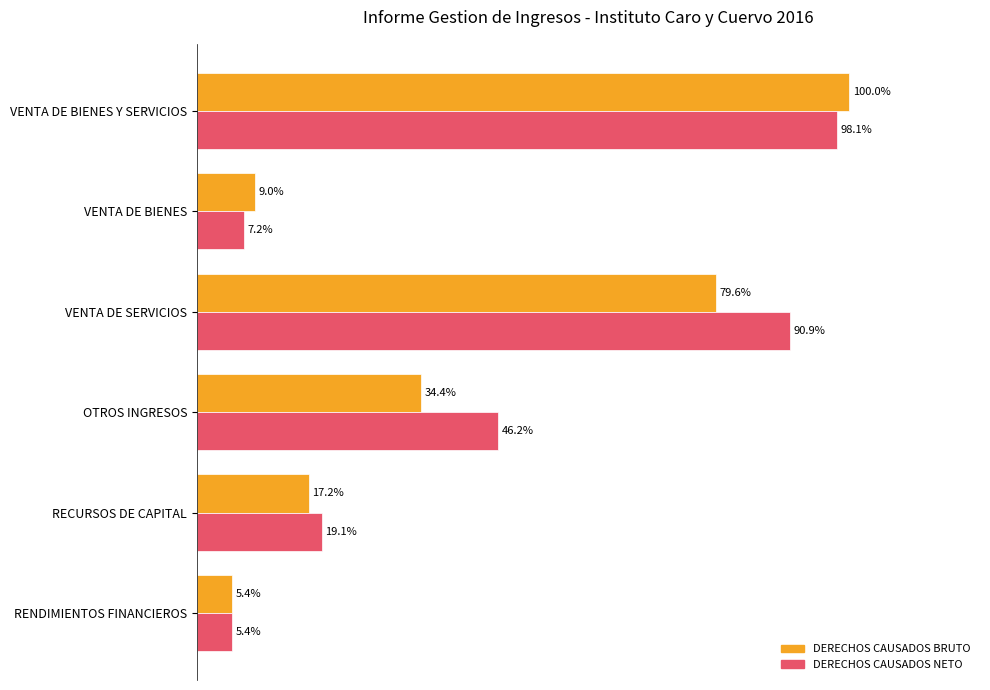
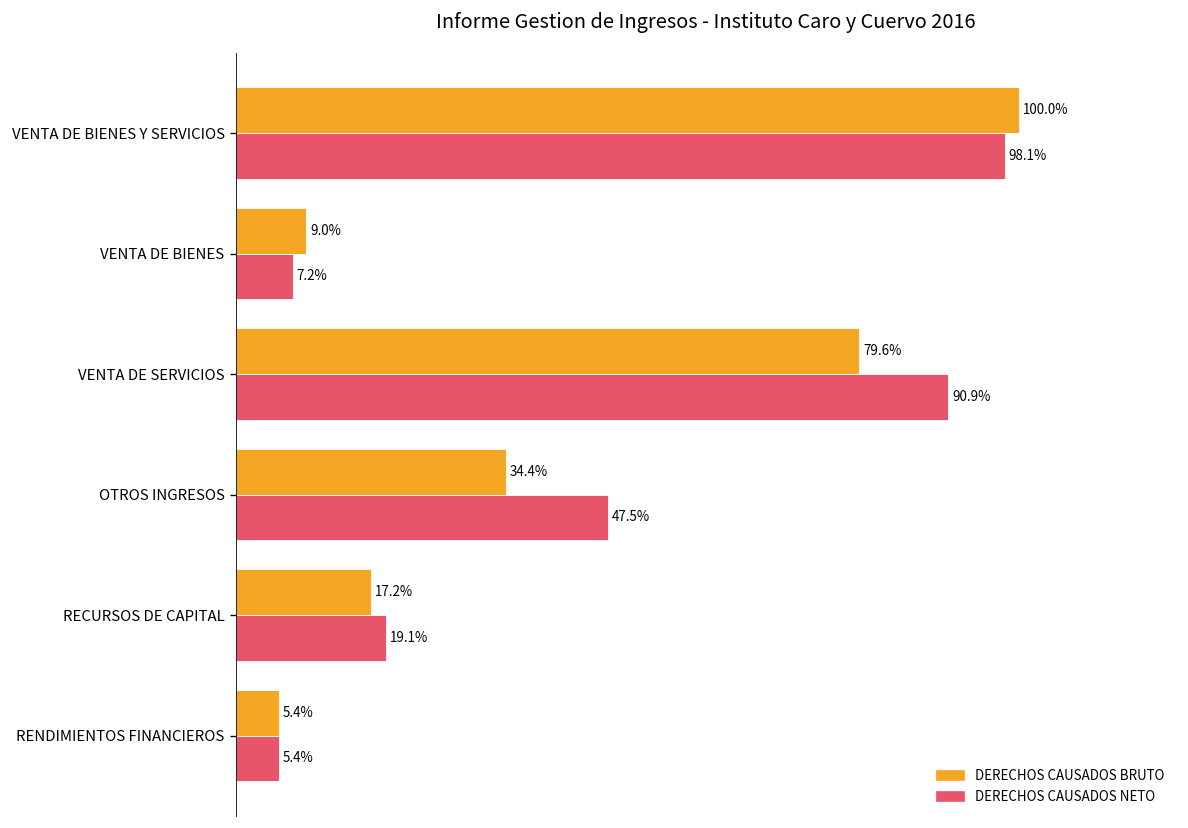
  {
    "DERECHOS CAUSADOS BRUTO": {
      "VENTA DE BIENES Y SERVICIOS": "100.0%",
      "VENTA DE BIENES": "9.0%",
      "VENTA DE SERVICIOS": "79.6%",
      "OTROS INGRESOS": "34.4%",
      "RECURSOS DE CAPITAL": "17.2%",
      "RENDIMIENTOS FINANCIEROS": "5.4%"
    },
    "DERECHOS CAUSADOS NETO": {
      "VENTA DE BIENES Y SERVICIOS": "98.1%",
      "VENTA DE BIENES": "7.2%",
      "VENTA DE SERVICIOS": "90.9%",
-     "OTROS INGRESOS": "46.2%",
+     "OTROS INGRESOS": "47.5%",
      "RECURSOS DE CAPITAL": "19.1%",
      "RENDIMIENTOS FINANCIEROS": "5.4%"
    }
  }
